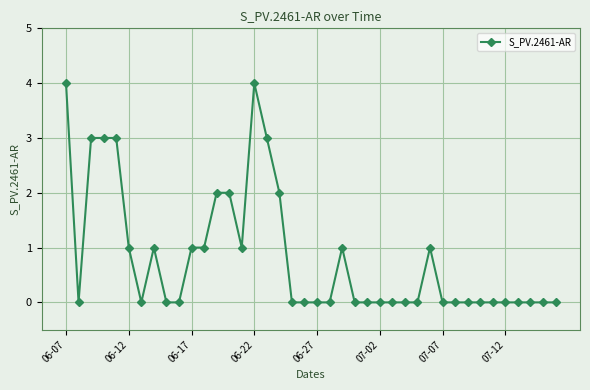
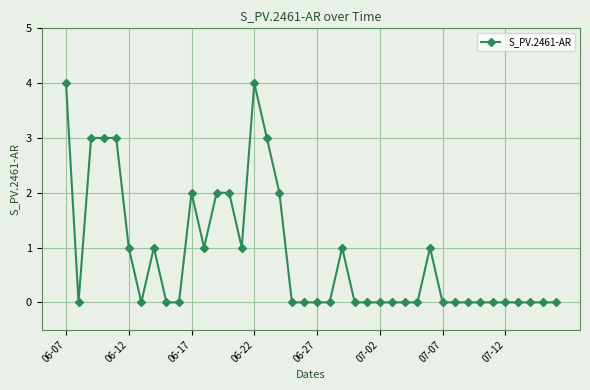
  {
    "06-07": 4,
    "06-12": 1,
-   "06-17": 1,
+   "06-17": 2,
    "06-22": 4,
    "06-27": 0,
    "07-02": 0,
    "07-07": 0,
    "07-12": 0
  }
